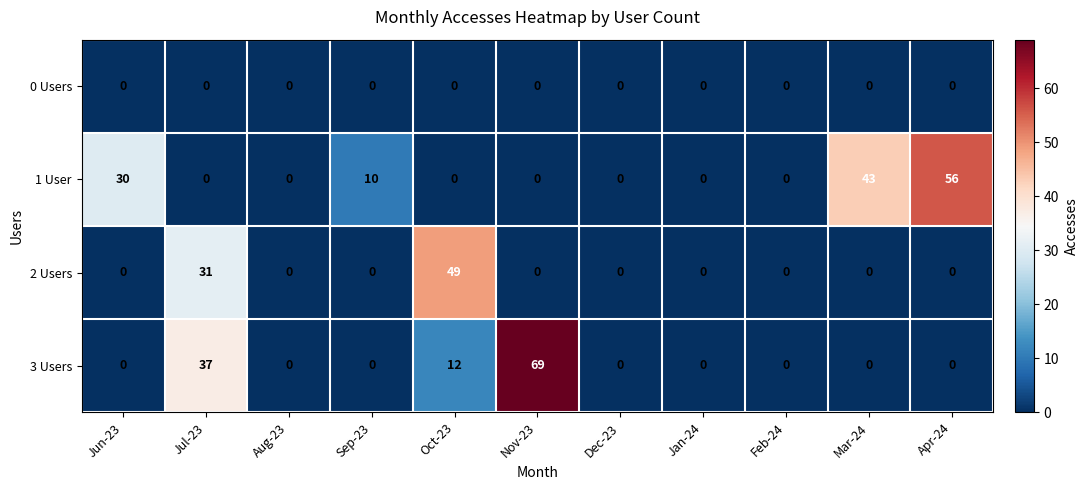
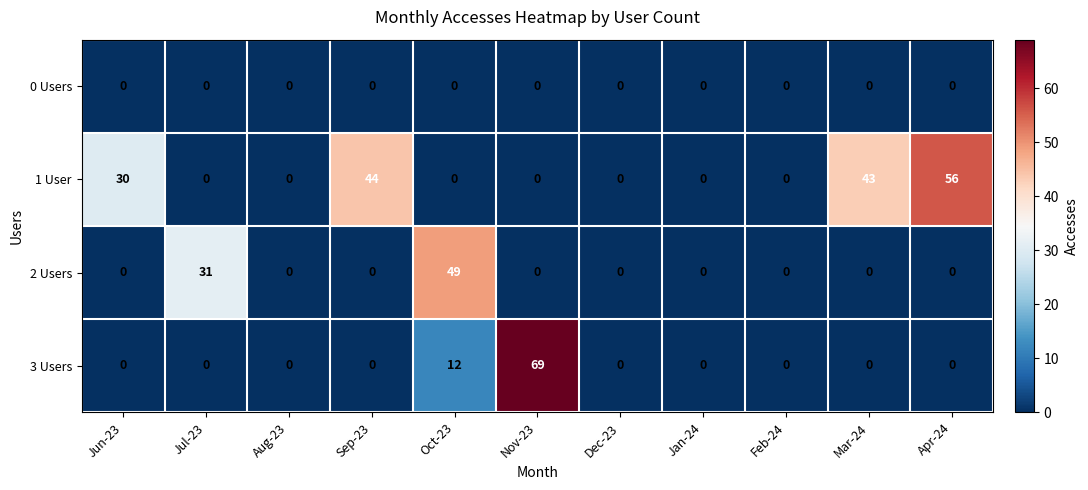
  {
    "0 Users": {
      "Jun-23": 0,
      "Jul-23": 0,
      "Aug-23": 0,
      "Sep-23": 0,
      "Oct-23": 0,
      "Nov-23": 0,
      "Dec-23": 0,
      "Jan-24": 0,
      "Feb-24": 0,
      "Mar-24": 0,
      "Apr-24": 0
    },
    "1 User": {
      "Jun-23": 30,
      "Jul-23": 0,
      "Aug-23": 0,
-     "Sep-23": 10,
+     "Sep-23": 44,
      "Oct-23": 0,
      "Nov-23": 0,
      "Dec-23": 0,
      "Jan-24": 0,
      "Feb-24": 0,
      "Mar-24": 43,
      "Apr-24": 56
    },
    "2 Users": {
      "Jun-23": 0,
      "Jul-23": 31,
      "Aug-23": 0,
      "Sep-23": 0,
      "Oct-23": 49,
      "Nov-23": 0,
      "Dec-23": 0,
      "Jan-24": 0,
      "Feb-24": 0,
      "Mar-24": 0,
      "Apr-24": 0
    },
    "3 Users": {
      "Jun-23": 0,
-     "Jul-23": 37,
+     "Jul-23": 0,
      "Aug-23": 0,
      "Sep-23": 0,
      "Oct-23": 12,
      "Nov-23": 69,
      "Dec-23": 0,
      "Jan-24": 0,
      "Feb-24": 0,
      "Mar-24": 0,
      "Apr-24": 0
    }
  }
